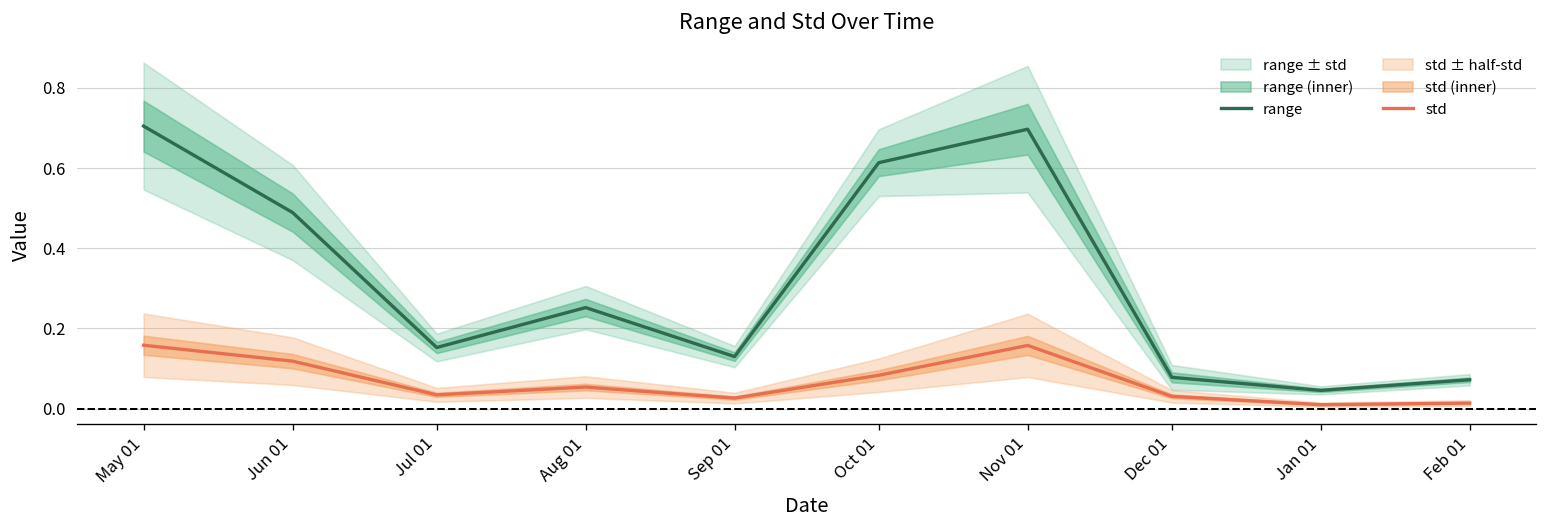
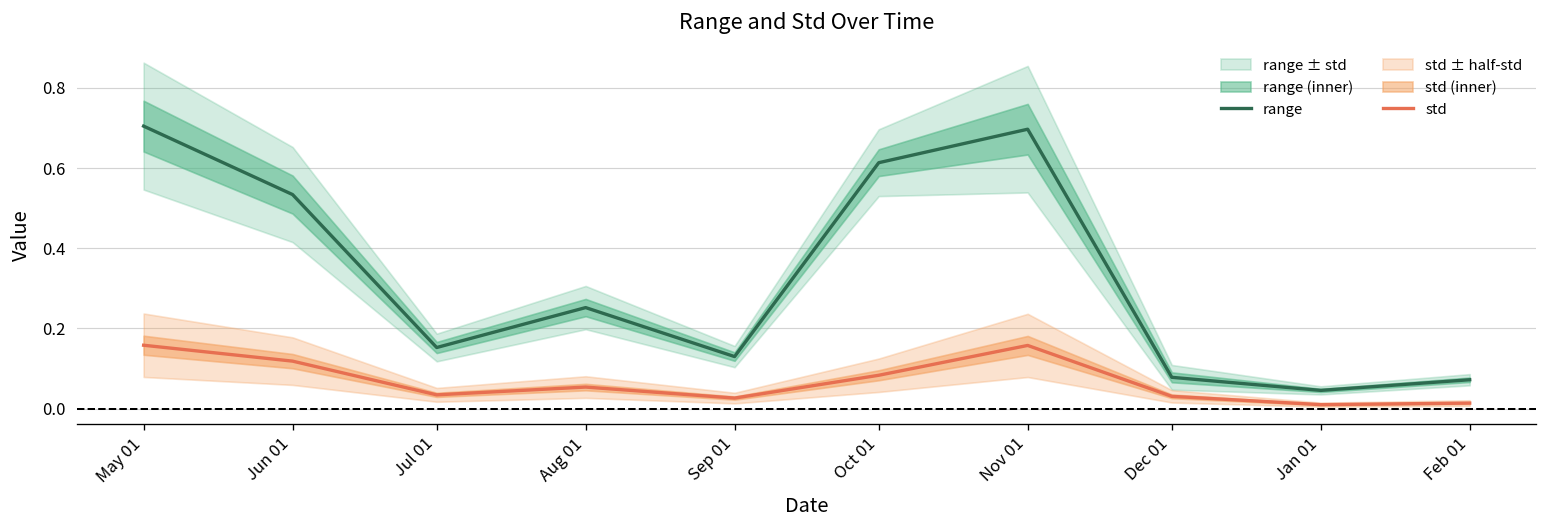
  {
    "range": {
      "May 01": 0.70,
-     "Jun 01": 0.49,
+     "Jun 01": 0.53,
      "Jul 01": 0.15,
      "Aug 01": 0.25,
      "Sep 01": 0.13,
      "Oct 01": 0.61,
      "Nov 01": 0.70,
      "Dec 01": 0.08
    }
  }
